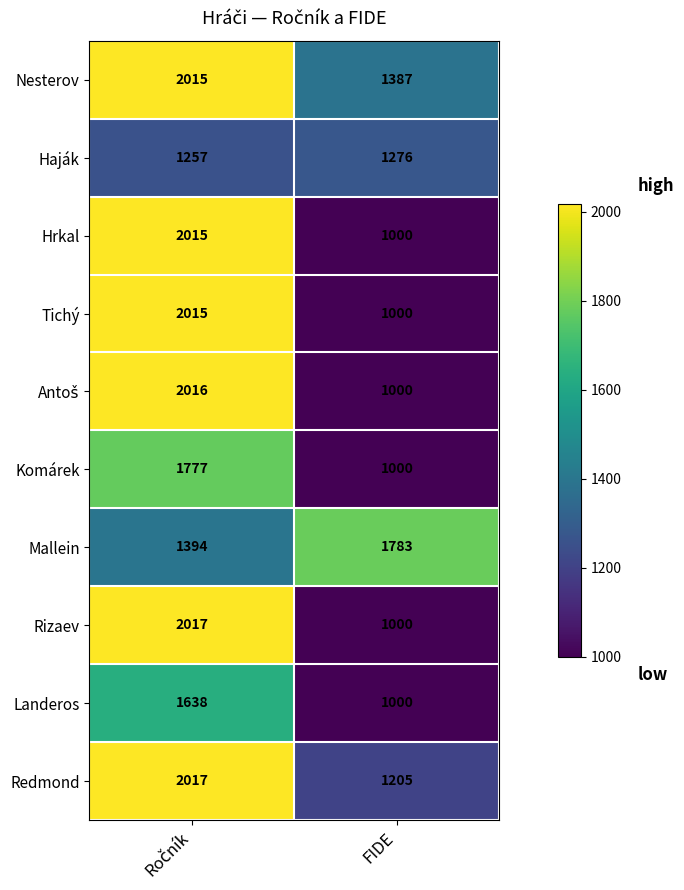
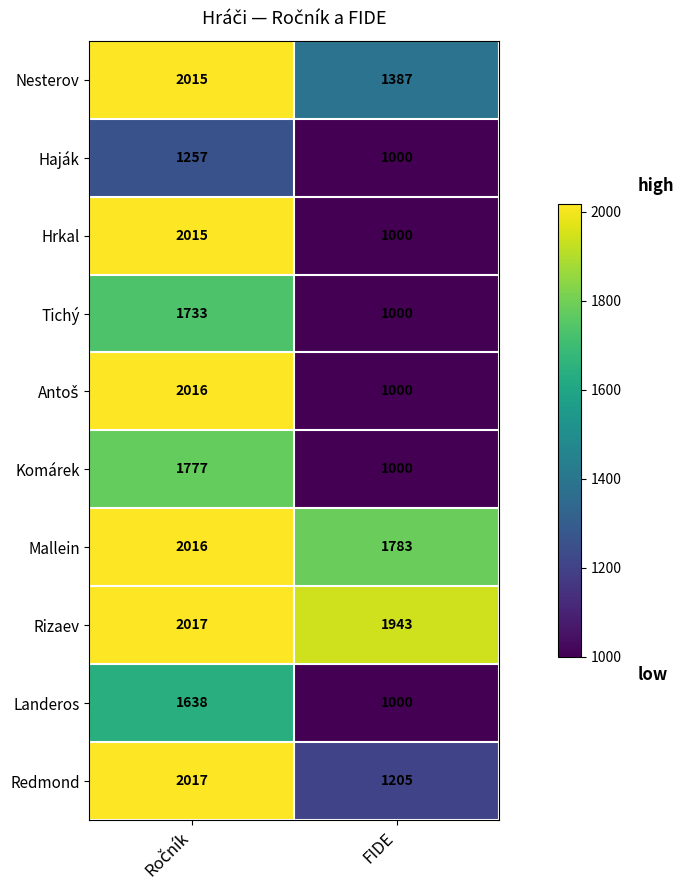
  {
    "Nesterov": {
      "Ročník": 2015,
      "FIDE": 1387
    },
    "Haják": {
      "Ročník": 1257,
-     "FIDE": 1276
+     "FIDE": 1000
    },
    "Hrkal": {
      "Ročník": 2015,
      "FIDE": 1000
    },
    "Tichý": {
-     "Ročník": 2015,
+     "Ročník": 1733,
      "FIDE": 1000
    },
    "Antoš": {
      "Ročník": 2016,
      "FIDE": 1000
    },
    "Komárek": {
      "Ročník": 1777,
      "FIDE": 1000
    },
    "Mallein": {
-     "Ročník": 1394,
+     "Ročník": 2016,
      "FIDE": 1783
    },
    "Rizaev": {
      "Ročník": 2017,
-     "FIDE": 1000
+     "FIDE": 1943
    },
    "Landeros": {
      "Ročník": 1638,
      "FIDE": 1000
    },
    "Redmond": {
      "Ročník": 2017,
      "FIDE": 1205
    }
  }
